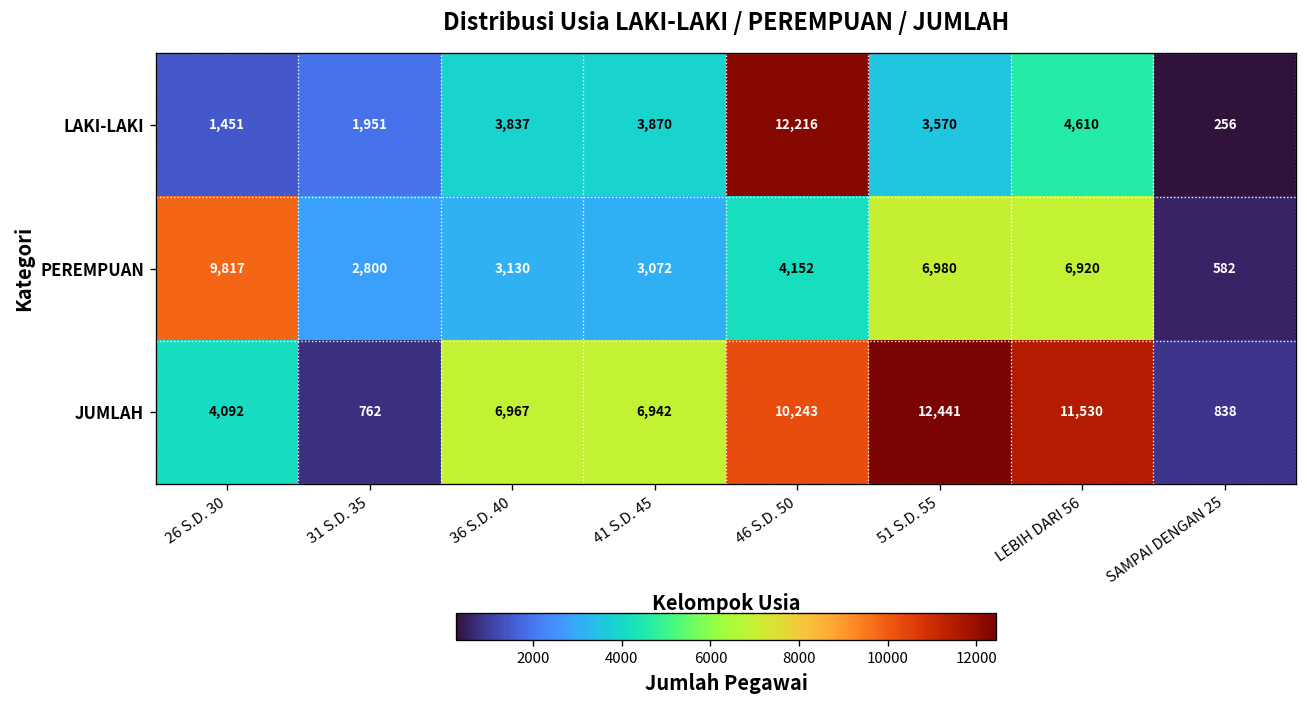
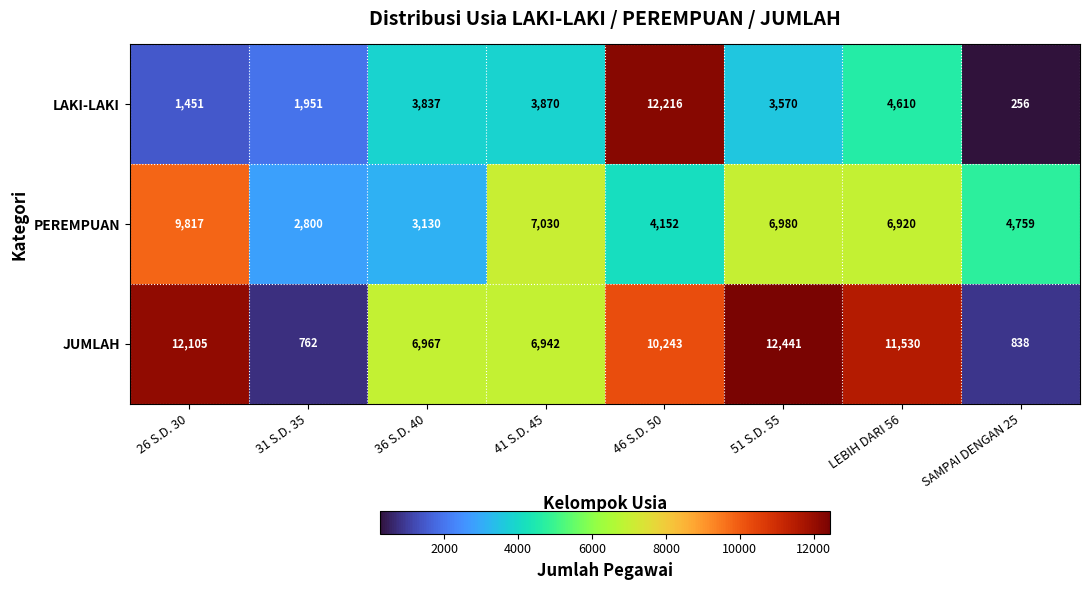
  {
    "LAKI-LAKI": {
      "26 S.D. 30": "1,451",
      "31 S.D. 35": "1,951",
      "36 S.D. 40": "3,837",
      "41 S.D. 45": "3,870",
      "46 S.D. 50": "12,216",
      "51 S.D. 55": "3,570",
      "LEBIH DARI 56": "4,610",
      "SAMPAI DENGAN 25": "256"
    },
    "PEREMPUAN": {
      "26 S.D. 30": "9,817",
      "31 S.D. 35": "2,800",
      "36 S.D. 40": "3,130",
-     "41 S.D. 45": "3,072",
+     "41 S.D. 45": "7,030",
      "46 S.D. 50": "4,152",
      "51 S.D. 55": "6,980",
      "LEBIH DARI 56": "6,920",
-     "SAMPAI DENGAN 25": "582"
+     "SAMPAI DENGAN 25": "4,759"
    },
    "JUMLAH": {
-     "26 S.D. 30": "4,092",
+     "26 S.D. 30": "12,105",
      "31 S.D. 35": "762",
      "36 S.D. 40": "6,967",
      "41 S.D. 45": "6,942",
      "46 S.D. 50": "10,243",
      "51 S.D. 55": "12,441",
      "LEBIH DARI 56": "11,530",
      "SAMPAI DENGAN 25": "838"
    }
  }
